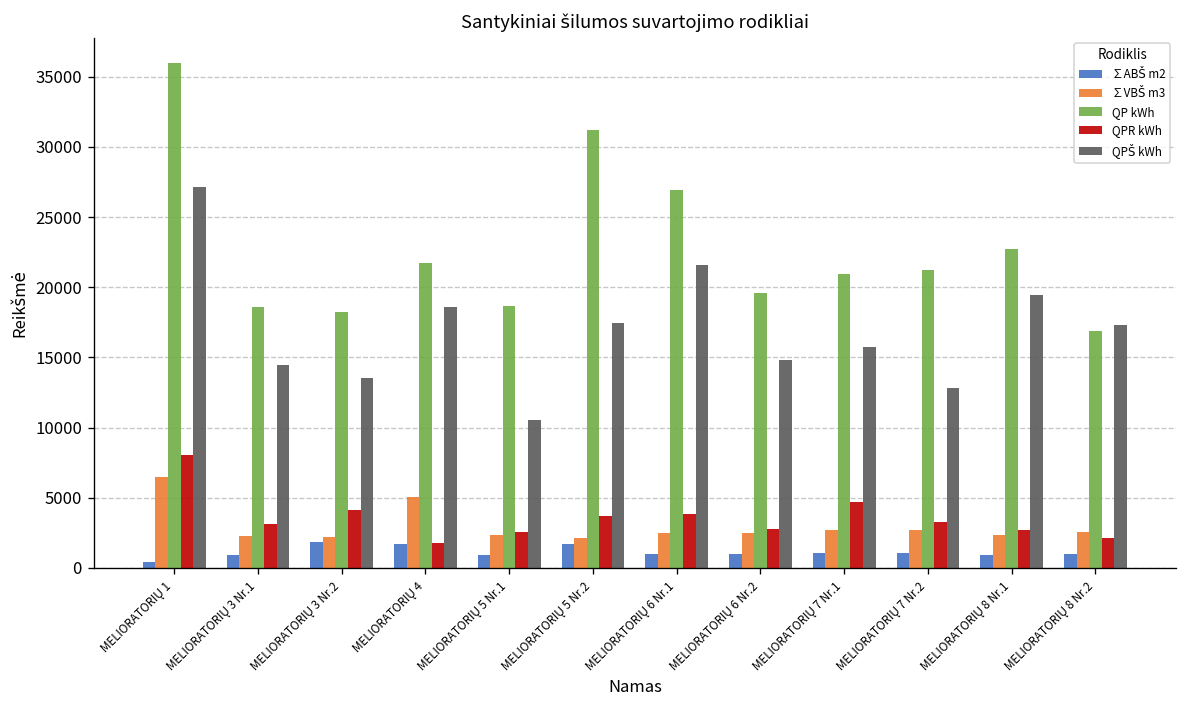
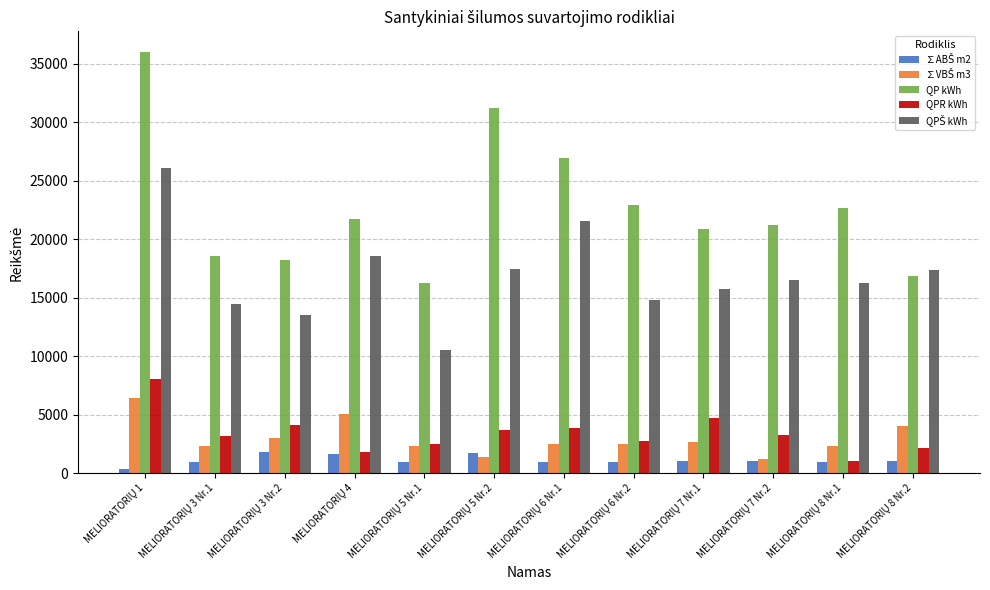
  {
    "∑ABŠ m2": {
      "MELIORATORIŲ 1": 400,
      "MELIORATORIŲ 3 Nr.1": 900,
      "MELIORATORIŲ 3 Nr.2": 1800,
      "MELIORATORIŲ 4": 1700,
      "MELIORATORIŲ 5 Nr.1": 900,
      "MELIORATORIŲ 5 Nr.2": 1700,
      "MELIORATORIŲ 6 Nr.1": 1000,
      "MELIORATORIŲ 6 Nr.2": 1000,
      "MELIORATORIŲ 7 Nr.1": 1100,
      "MELIORATORIŲ 7 Nr.2": 1100,
      "MELIORATORIŲ 8 Nr.1": 900,
      "MELIORATORIŲ 8 Nr.2": 1000
    },
    "∑VBŠ m3": {
      "MELIORATORIŲ 1": 6500,
      "MELIORATORIŲ 3 Nr.1": 2300,
-     "MELIORATORIŲ 3 Nr.2": 2200,
+     "MELIORATORIŲ 3 Nr.2": 3000,
      "MELIORATORIŲ 4": 5000,
      "MELIORATORIŲ 5 Nr.1": 2300,
-     "MELIORATORIŲ 5 Nr.2": 2200,
+     "MELIORATORIŲ 5 Nr.2": 1400,
      "MELIORATORIŲ 6 Nr.1": 2500,
      "MELIORATORIŲ 6 Nr.2": 2500,
      "MELIORATORIŲ 7 Nr.1": 2700,
-     "MELIORATORIŲ 7 Nr.2": 2700,
+     "MELIORATORIŲ 7 Nr.2": 1200,
      "MELIORATORIŲ 8 Nr.1": 2400,
-     "MELIORATORIŲ 8 Nr.2": 2600
+     "MELIORATORIŲ 8 Nr.2": 4000
    },
    "QP kWh": {
      "MELIORATORIŲ 1": 36000,
      "MELIORATORIŲ 3 Nr.1": 18600,
      "MELIORATORIŲ 3 Nr.2": 18200,
      "MELIORATORIŲ 4": 21700,
-     "MELIORATORIŲ 5 Nr.1": 18700,
+     "MELIORATORIŲ 5 Nr.1": 16300,
      "MELIORATORIŲ 5 Nr.2": 31200,
      "MELIORATORIŲ 6 Nr.1": 26900,
-     "MELIORATORIŲ 6 Nr.2": 19600,
+     "MELIORATORIŲ 6 Nr.2": 22900,
      "MELIORATORIŲ 7 Nr.1": 20900,
      "MELIORATORIŲ 7 Nr.2": 21200,
      "MELIORATORIŲ 8 Nr.1": 22700,
      "MELIORATORIŲ 8 Nr.2": 16900
    },
    "QPR kWh": {
      "MELIORATORIŲ 1": 8000,
      "MELIORATORIŲ 3 Nr.1": 3200,
      "MELIORATORIŲ 3 Nr.2": 4100,
      "MELIORATORIŲ 4": 1800,
      "MELIORATORIŲ 5 Nr.1": 2500,
      "MELIORATORIŲ 5 Nr.2": 3700,
      "MELIORATORIŲ 6 Nr.1": 3900,
      "MELIORATORIŲ 6 Nr.2": 2800,
      "MELIORATORIŲ 7 Nr.1": 4700,
      "MELIORATORIŲ 7 Nr.2": 3300,
-     "MELIORATORIŲ 8 Nr.1": 2700,
+     "MELIORATORIŲ 8 Nr.1": 1000,
      "MELIORATORIŲ 8 Nr.2": 2200
    },
    "QPŠ kWh": {
-     "MELIORATORIŲ 1": 27100,
+     "MELIORATORIŲ 1": 26100,
      "MELIORATORIŲ 3 Nr.1": 14400,
      "MELIORATORIŲ 3 Nr.2": 13500,
      "MELIORATORIŲ 4": 18600,
      "MELIORATORIŲ 5 Nr.1": 10500,
      "MELIORATORIŲ 5 Nr.2": 17500,
      "MELIORATORIŲ 6 Nr.1": 21600,
      "MELIORATORIŲ 6 Nr.2": 14800,
      "MELIORATORIŲ 7 Nr.1": 15800,
-     "MELIORATORIŲ 7 Nr.2": 12800,
-     "MELIORATORIŲ 8 Nr.1": 19400,
+     "MELIORATORIŲ 7 Nr.2": 16500,
+     "MELIORATORIŲ 8 Nr.1": 16300,
      "MELIORATORIŲ 8 Nr.2": 17300
    }
  }
